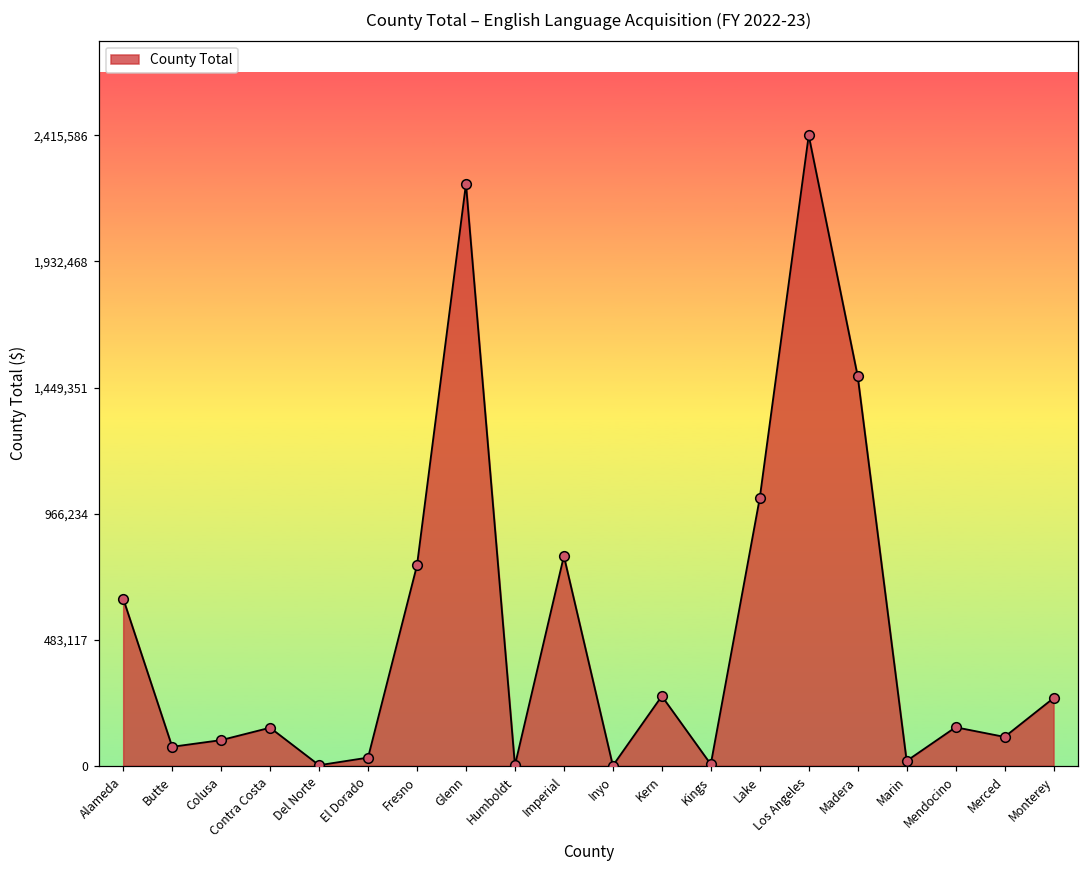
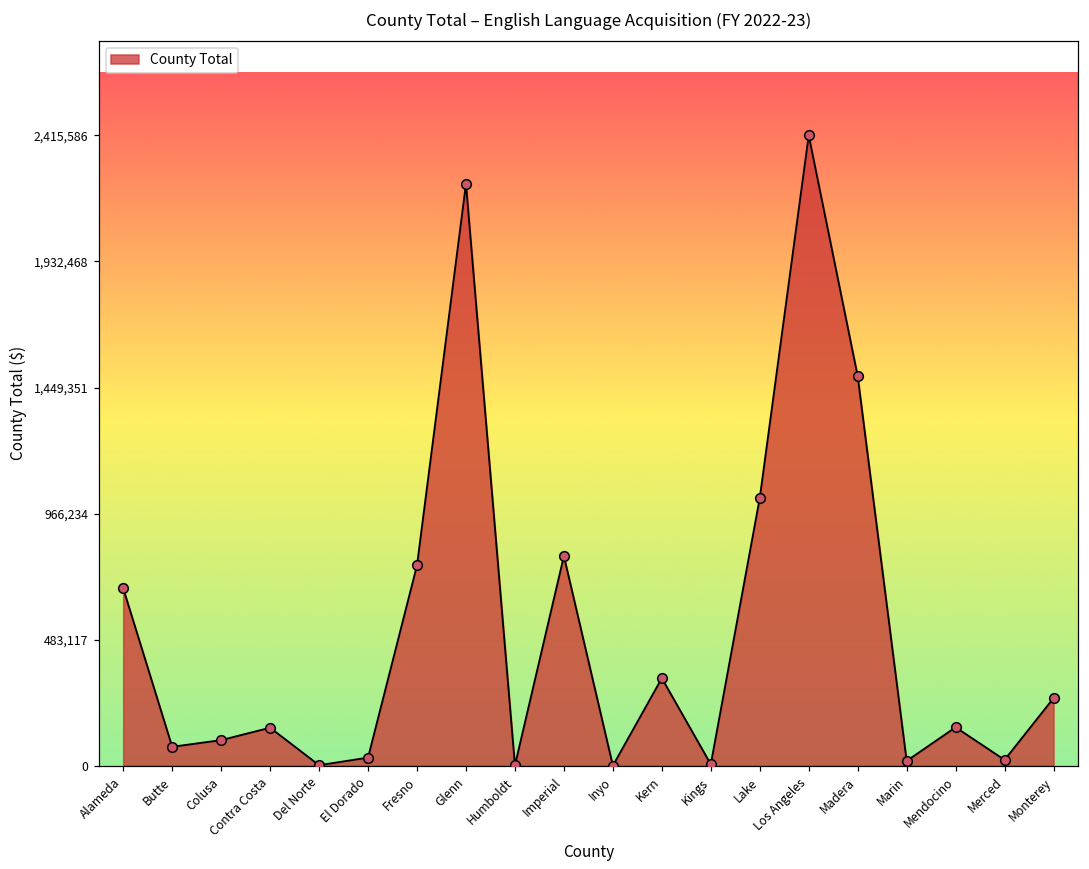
  {
-   "Alameda": "640,000",
+   "Alameda": "680,000",
    "Butte": "70,000",
    "Colusa": "100,000",
    "Contra Costa": "150,000",
    "Del Norte": "0",
    "El Dorado": "30,000",
    "Fresno": "770,000",
    "Glenn": "2,230,000",
    "Humboldt": "0",
    "Imperial": "800,000",
    "Inyo": "0",
-   "Kern": "270,000",
+   "Kern": "340,000",
    "Kings": "10,000",
    "Lake": "1,030,000",
    "Los Angeles": "2,420,000",
    "Madera": "1,490,000",
    "Marin": "20,000",
    "Mendocino": "150,000",
-   "Merced": "110,000",
+   "Merced": "20,000",
    "Monterey": "260,000"
  }
